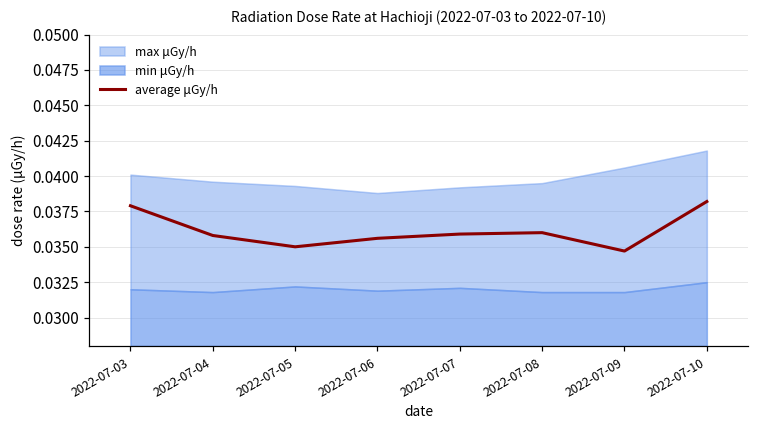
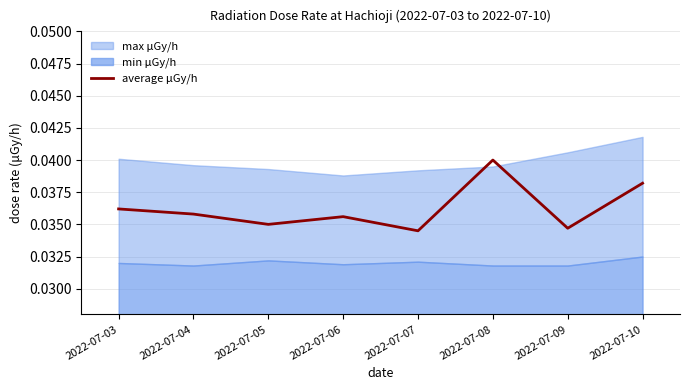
  {
    "average μGy/h": {
-     "2022-07-03": 0.0379,
+     "2022-07-03": 0.0362,
      "2022-07-04": 0.0358,
      "2022-07-05": 0.0350,
      "2022-07-06": 0.0356,
-     "2022-07-07": 0.0359,
-     "2022-07-08": 0.036,
+     "2022-07-07": 0.0345,
+     "2022-07-08": 0.040,
      "2022-07-09": 0.0347,
      "2022-07-10": 0.0382
    }
  }
